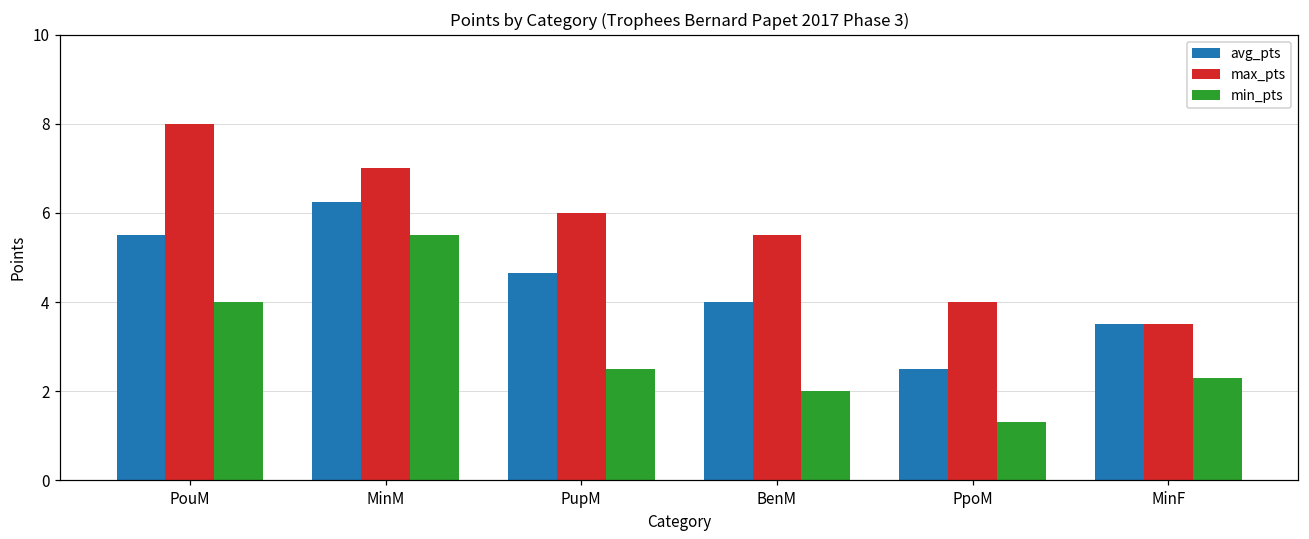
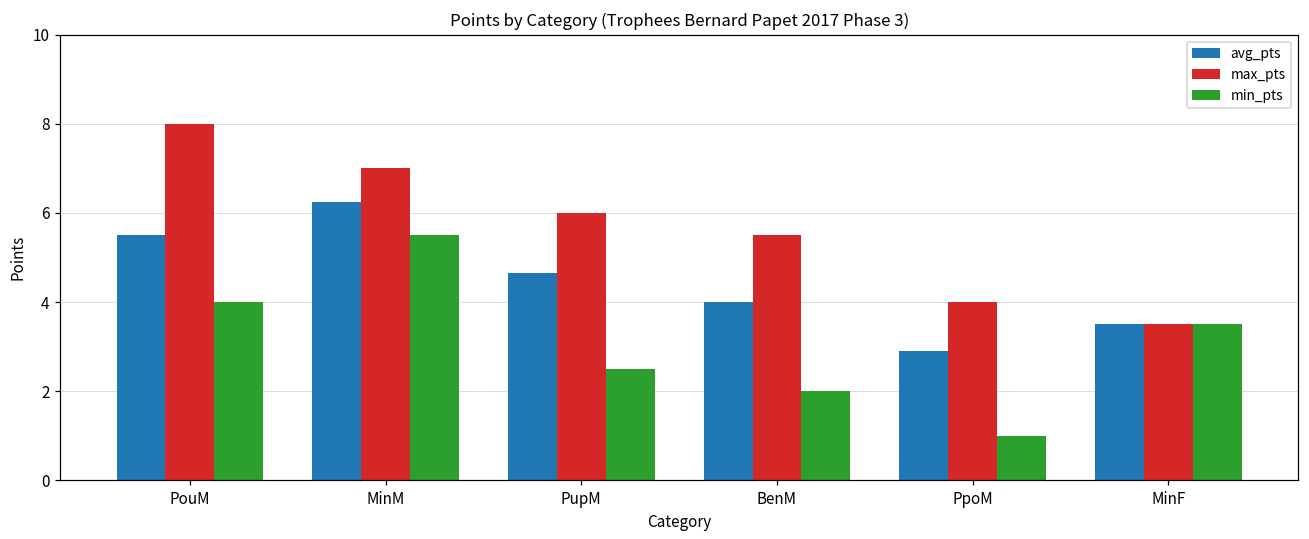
  {
    "avg_pts": {
      "PouM": 5.5,
      "MinM": 6.3,
      "PupM": 4.7,
      "BenM": 4.0,
-     "PpoM": 2.5,
+     "PpoM": 2.9,
      "MinF": 3.5
    },
    "max_pts": {
      "PouM": 8.0,
      "MinM": 7.0,
      "PupM": 6.0,
      "BenM": 5.5,
      "PpoM": 4.0,
      "MinF": 3.5
    },
    "min_pts": {
      "PouM": 4.0,
      "MinM": 5.5,
      "PupM": 2.5,
      "BenM": 2.0,
-     "PpoM": 1.3,
-     "MinF": 2.3
+     "PpoM": 1.0,
+     "MinF": 3.5
    }
  }
